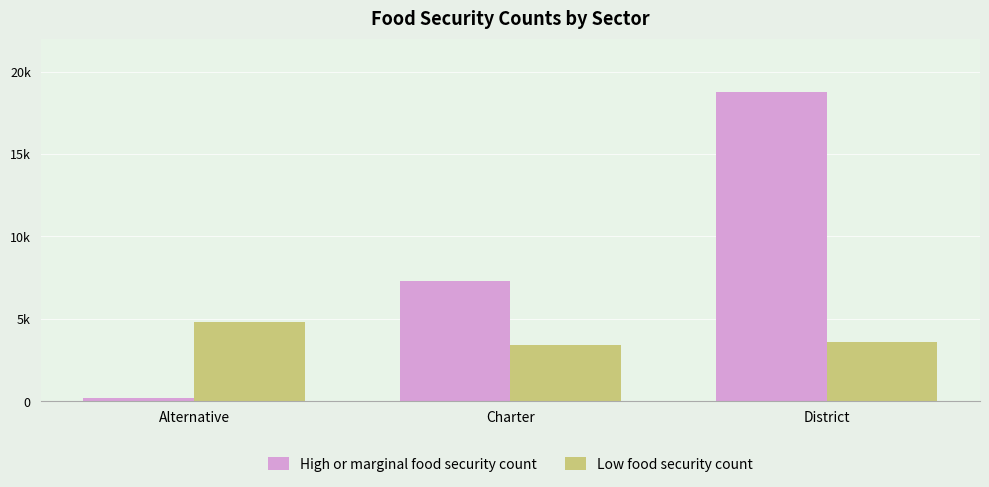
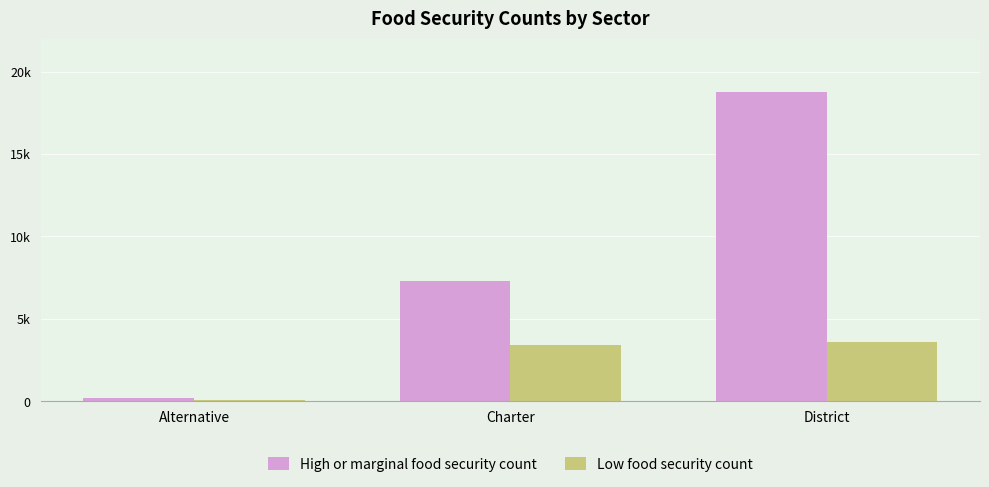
  {
    "High or marginal food security count": {
      "Alternative": 200,
      "Charter": 7300,
      "District": 18800
    },
    "Low food security count": {
-     "Alternative": 4800,
+     "Alternative": 100,
      "Charter": 3400,
      "District": 3600
    }
  }
